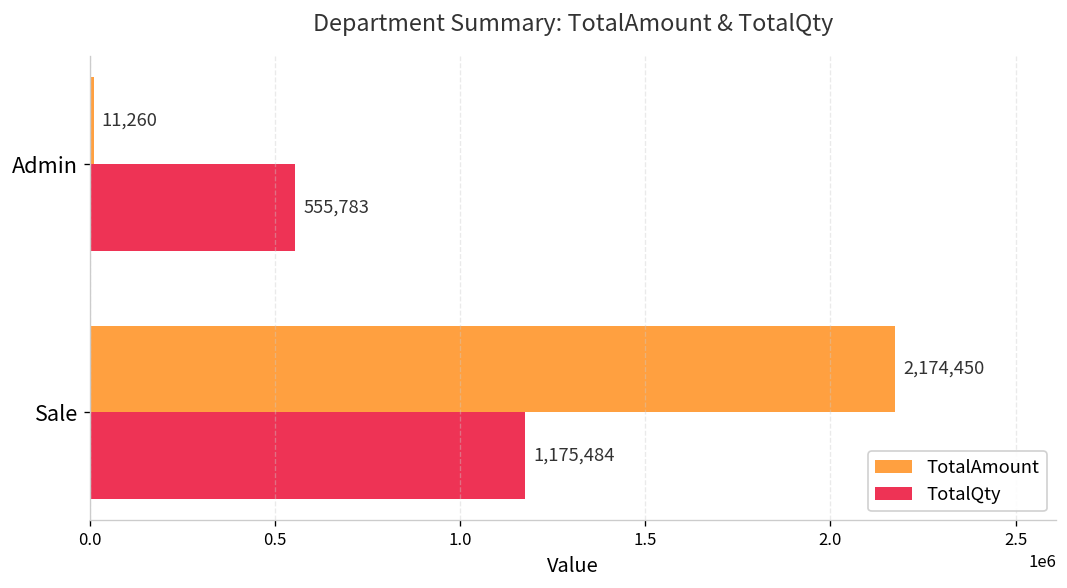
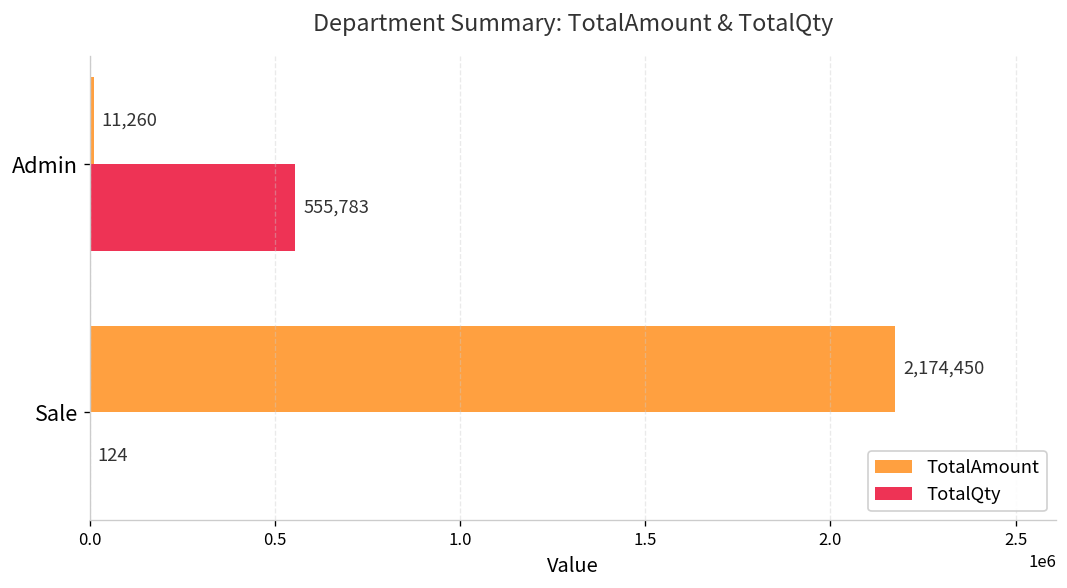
  {
    "TotalAmount": {
      "Admin": "11,260",
      "Sale": "2,174,450"
    },
    "TotalQty": {
      "Admin": "555,783",
-     "Sale": "1,175,484"
+     "Sale": "124"
    }
  }
